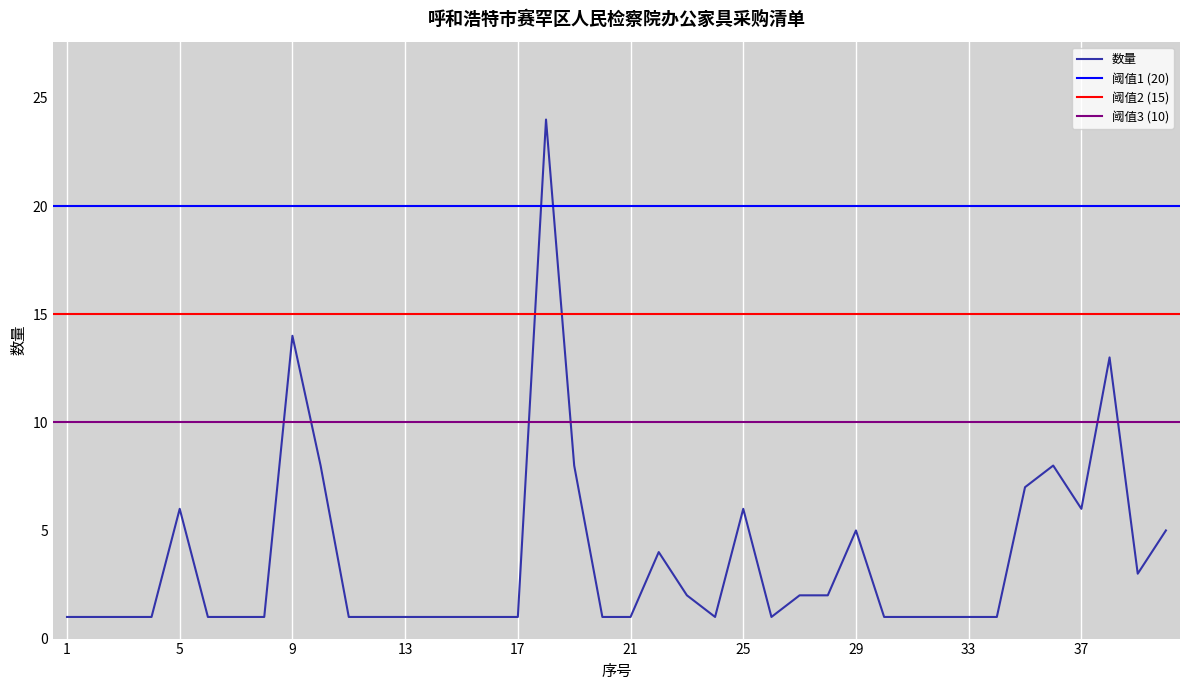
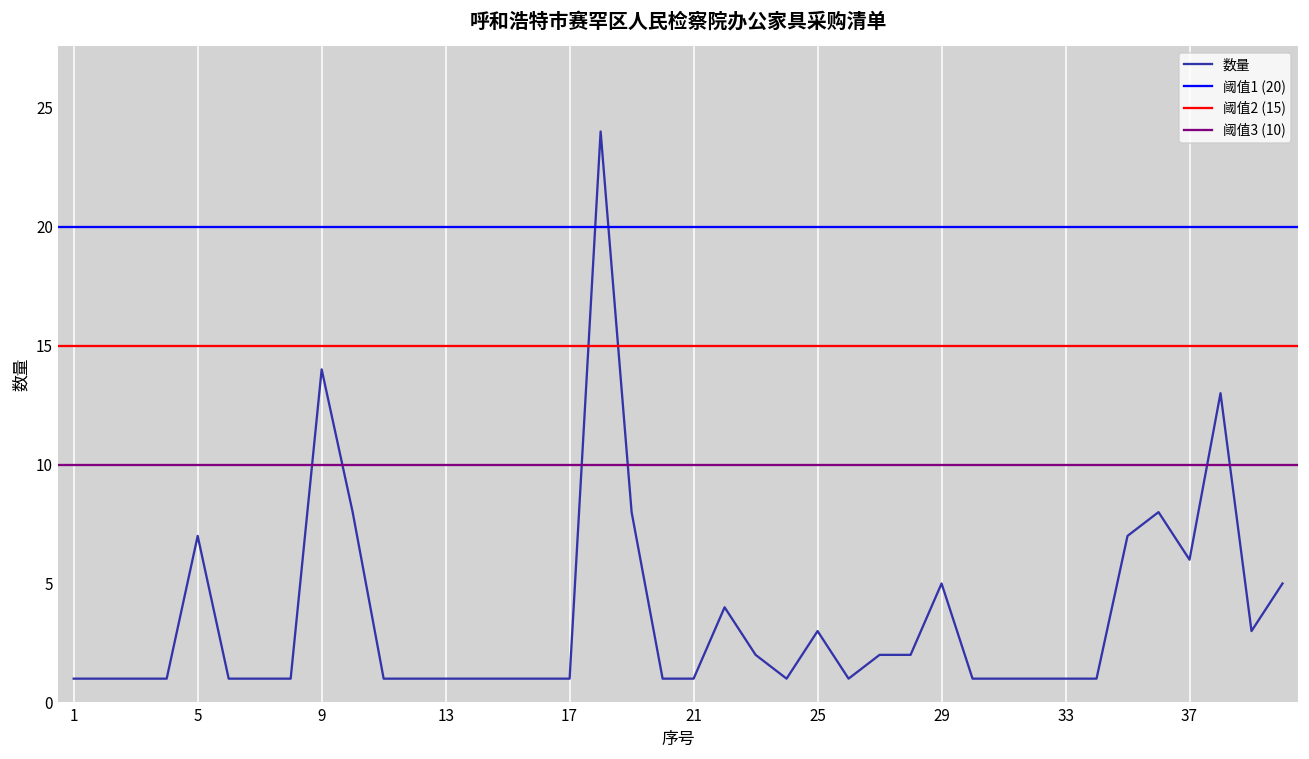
  {
    "1": 1,
-   "5": 6,
+   "5": 7,
    "9": 14,
    "13": 1,
    "17": 1,
    "21": 1,
-   "25": 6,
+   "25": 3,
    "29": 5,
    "33": 1,
    "37": 6
  }
